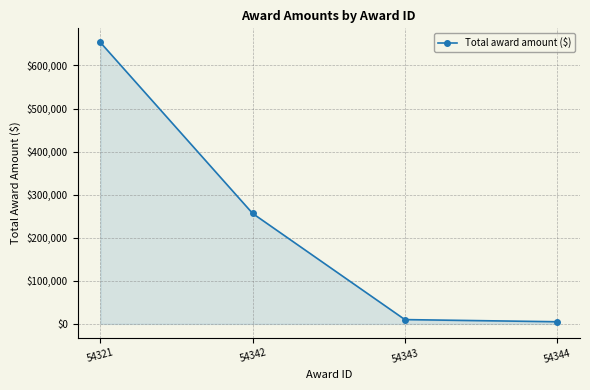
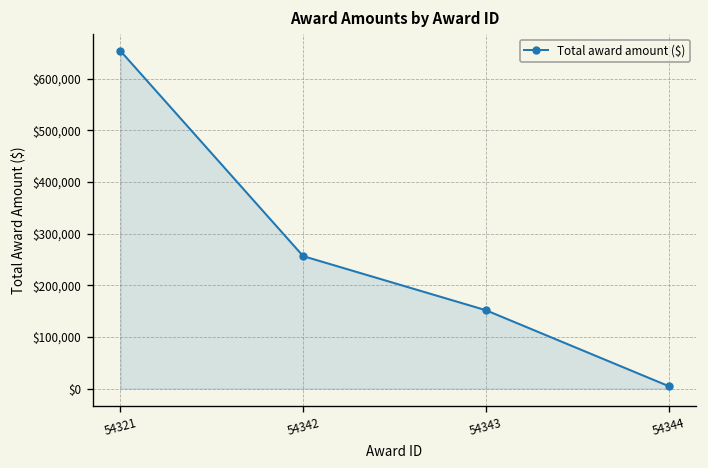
  {
    "54321": "$650,000",
    "54342": "$260,000",
-   "54343": "$10,000",
+   "54343": "$150,000",
    "54344": "$10,000"
  }
